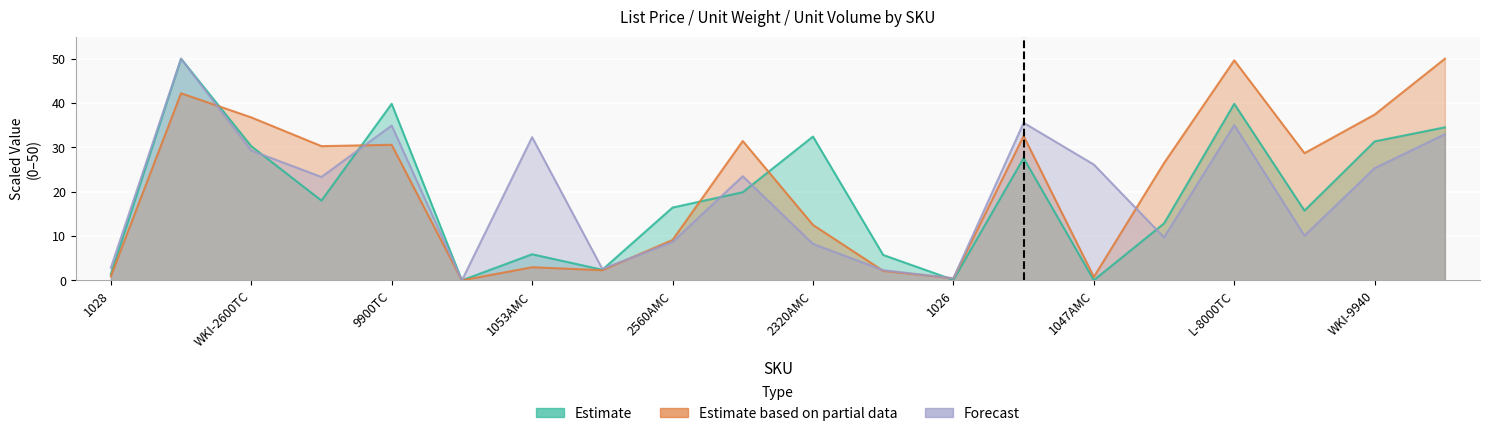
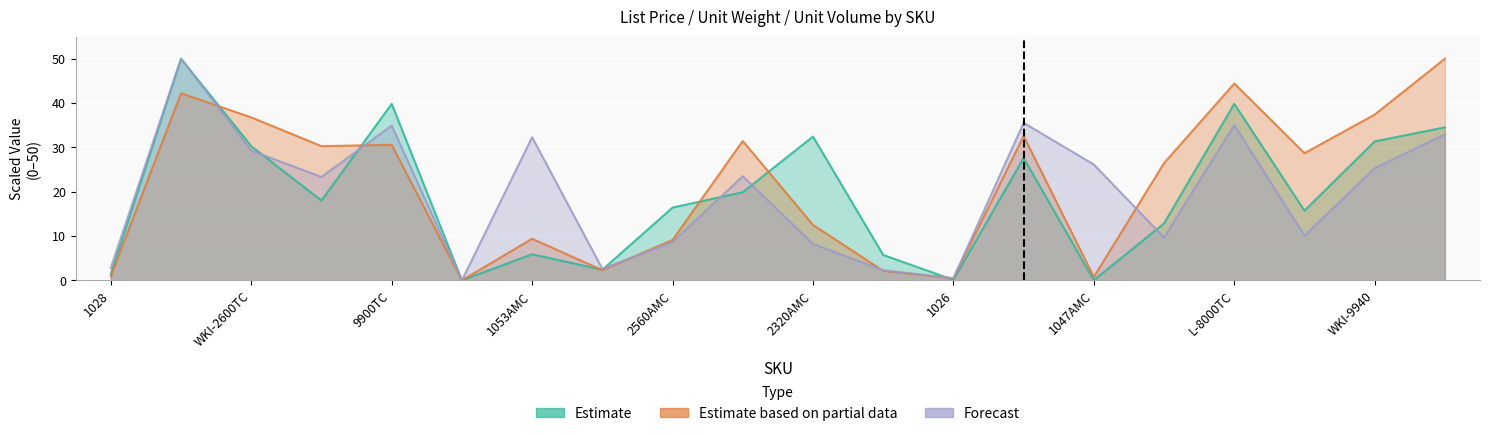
  {
    "Estimate": {
      "WKI-2600TC": 30,
      "9900TC": 40,
      "1053AMC": 6,
      "2560AMC": 16,
      "2320AMC": 32,
      "1047AMC": 0,
      "L-8000TC": 40,
      "WKI-9940": 31
    },
    "Estimate based on partial data": {
      "WKI-2600TC": 37,
      "9900TC": 31,
-     "1053AMC": 3,
+     "1053AMC": 9,
      "2320AMC": 13,
      "1047AMC": 1,
-     "L-8000TC": 50,
+     "L-8000TC": 44,
      "WKI-9940": 37
    },
    "Forecast": {
      "1028": 3,
      "WKI-2600TC": 29,
      "9900TC": 35,
      "1053AMC": 32,
      "2320AMC": 8,
      "1047AMC": 26,
      "L-8000TC": 35,
      "WKI-9940": 25
    }
  }
